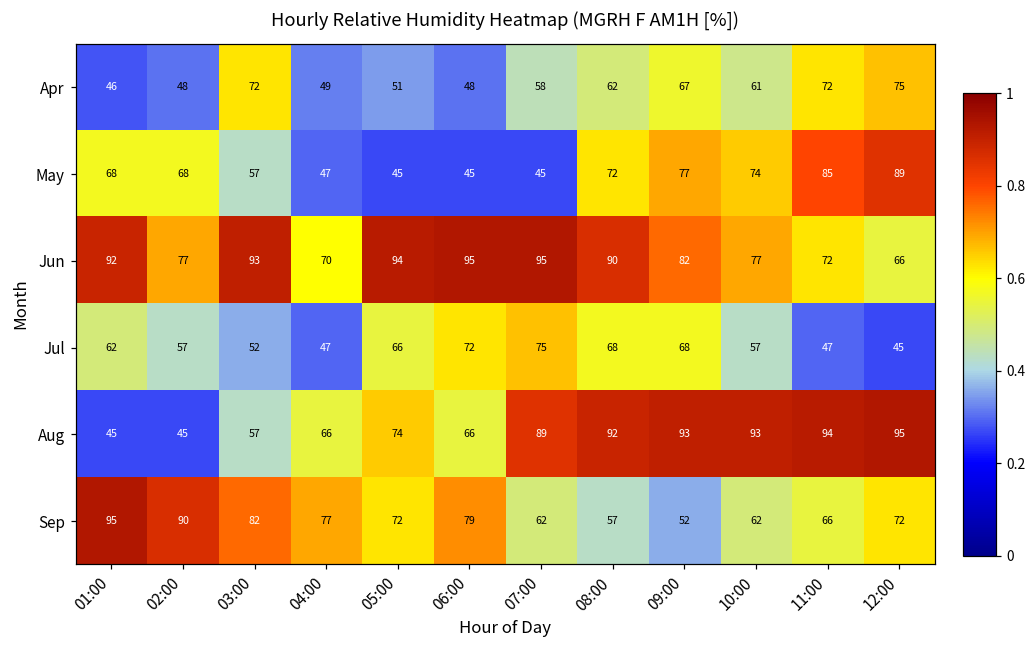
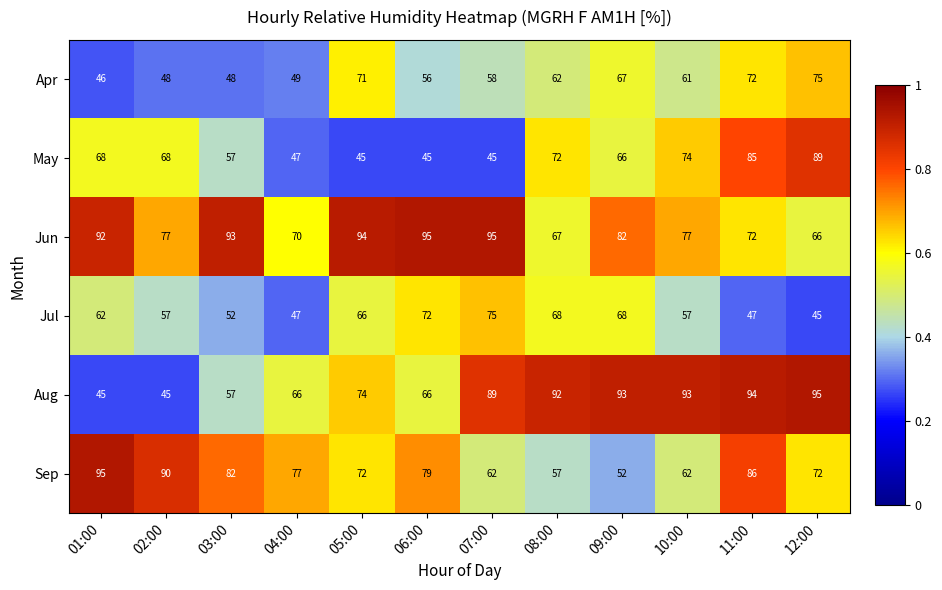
  {
    "Apr": {
      "01:00": 46,
      "02:00": 48,
-     "03:00": 72,
+     "03:00": 48,
      "04:00": 49,
-     "05:00": 51,
-     "06:00": 48,
+     "05:00": 71,
+     "06:00": 56,
      "07:00": 58,
      "08:00": 62,
      "09:00": 67,
      "10:00": 61,
      "11:00": 72,
      "12:00": 75
    },
    "May": {
      "01:00": 68,
      "02:00": 68,
      "03:00": 57,
      "04:00": 47,
      "05:00": 45,
      "06:00": 45,
      "07:00": 45,
      "08:00": 72,
-     "09:00": 77,
+     "09:00": 66,
      "10:00": 74,
      "11:00": 85,
      "12:00": 89
    },
    "Jun": {
      "01:00": 92,
      "02:00": 77,
      "03:00": 93,
      "04:00": 70,
      "05:00": 94,
      "06:00": 95,
      "07:00": 95,
-     "08:00": 90,
+     "08:00": 67,
      "09:00": 82,
      "10:00": 77,
      "11:00": 72,
      "12:00": 66
    },
    "Jul": {
      "01:00": 62,
      "02:00": 57,
      "03:00": 52,
      "04:00": 47,
      "05:00": 66,
      "06:00": 72,
      "07:00": 75,
      "08:00": 68,
      "09:00": 68,
      "10:00": 57,
      "11:00": 47,
      "12:00": 45
    },
    "Aug": {
      "01:00": 45,
      "02:00": 45,
      "03:00": 57,
      "04:00": 66,
      "05:00": 74,
      "06:00": 66,
      "07:00": 89,
      "08:00": 92,
      "09:00": 93,
      "10:00": 93,
      "11:00": 94,
      "12:00": 95
    },
    "Sep": {
      "01:00": 95,
      "02:00": 90,
      "03:00": 82,
      "04:00": 77,
      "05:00": 72,
      "06:00": 79,
      "07:00": 62,
      "08:00": 57,
      "09:00": 52,
      "10:00": 62,
-     "11:00": 66,
+     "11:00": 86,
      "12:00": 72
    }
  }
